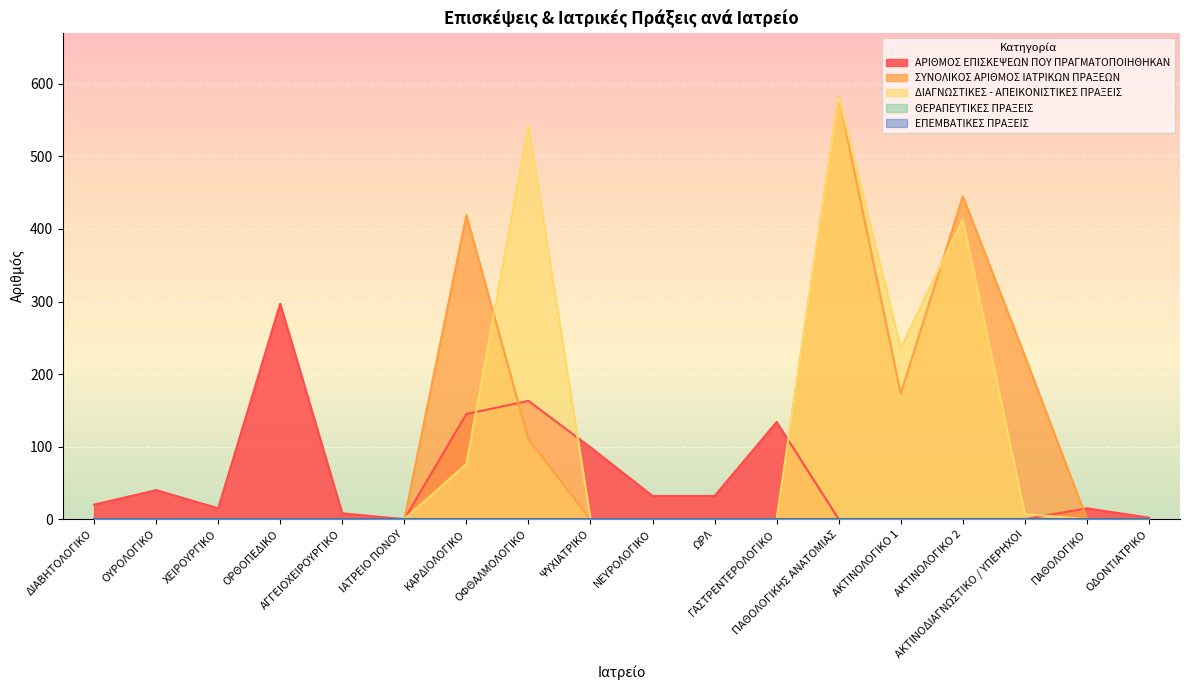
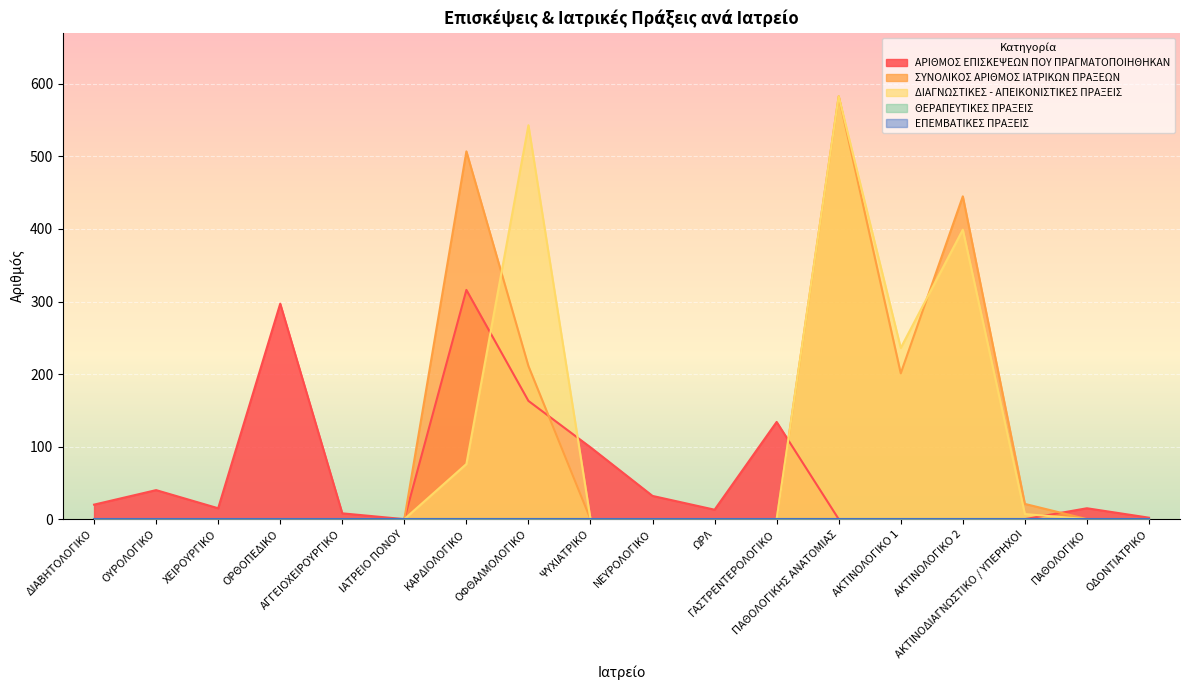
  {
    "ΑΡΙΘΜΟΣ ΕΠΙΣΚΕΨΕΩΝ ΠΟΥ ΠΡΑΓΜΑΤΟΠΟΙΗΘΗΚΑΝ": {
      "ΔΙΑΒΗΤΟΛΟΓΙΚΟ": 20,
      "ΟΥΡΟΛΟΓΙΚΟ": 40,
      "ΧΕΙΡΟΥΡΓΙΚΟ": 20,
      "ΟΡΘΟΠΕΔΙΚΟ": 300,
      "ΑΓΓΕΙΟΧΕΙΡΟΥΡΓΙΚΟ": 10,
-     "ΚΑΡΔΙΟΛΟΓΙΚΟ": 150,
+     "ΚΑΡΔΙΟΛΟΓΙΚΟ": 320,
      "ΟΦΘΑΛΜΟΛΟΓΙΚΟ": 160,
      "ΨΥΧΙΑΤΡΙΚΟ": 100,
      "ΝΕΥΡΟΛΟΓΙΚΟ": 30,
-     "ΩΡΛ": 30,
+     "ΩΡΛ": 10,
      "ΓΑΣΤΡΕΝΤΕΡΟΛΟΓΙΚΟ": 130,
      "ΠΑΘΟΛΟΓΙΚΟ": 20
    },
    "ΣΥΝΟΛΙΚΟΣ ΑΡΙΘΜΟΣ ΙΑΤΡΙΚΩΝ ΠΡΑΞΕΩΝ": {
-     "ΚΑΡΔΙΟΛΟΓΙΚΟ": 420,
-     "ΟΦΘΑΛΜΟΛΟΓΙΚΟ": 110,
-     "ΑΚΤΙΝΟΛΟΓΙΚΟ 1": 170,
+     "ΚΑΡΔΙΟΛΟΓΙΚΟ": 510,
+     "ΟΦΘΑΛΜΟΛΟΓΙΚΟ": 210,
+     "ΑΚΤΙΝΟΛΟΓΙΚΟ 1": 200,
      "ΑΚΤΙΝΟΛΟΓΙΚΟ 2": 450,
-     "ΑΚΤΙΝΟΔΙΑΓΝΩΣΤΙΚΟ / ΥΠΕΡΗΧΟΙ": 230
+     "ΑΚΤΙΝΟΔΙΑΓΝΩΣΤΙΚΟ / ΥΠΕΡΗΧΟΙ": 20
    },
    "ΔΙΑΓΝΩΣΤΙΚΕΣ - ΑΠΕΙΚΟΝΙΣΤΙΚΕΣ ΠΡΑΞΕΙΣ": {
      "ΚΑΡΔΙΟΛΟΓΙΚΟ": 80,
      "ΟΦΘΑΛΜΟΛΟΓΙΚΟ": 540,
      "ΑΚΤΙΝΟΛΟΓΙΚΟ 1": 240,
-     "ΑΚΤΙΝΟΛΟΓΙΚΟ 2": 410,
+     "ΑΚΤΙΝΟΛΟΓΙΚΟ 2": 400,
      "ΑΚΤΙΝΟΔΙΑΓΝΩΣΤΙΚΟ / ΥΠΕΡΗΧΟΙ": 10
    },
    "ΕΠΕΜΒΑΤΙΚΕΣ ΠΡΑΞΕΙΣ": {
      "ΚΑΡΔΙΟΛΟΓΙΚΟ": 0,
      "ΟΦΘΑΛΜΟΛΟΓΙΚΟ": 0
    }
  }
